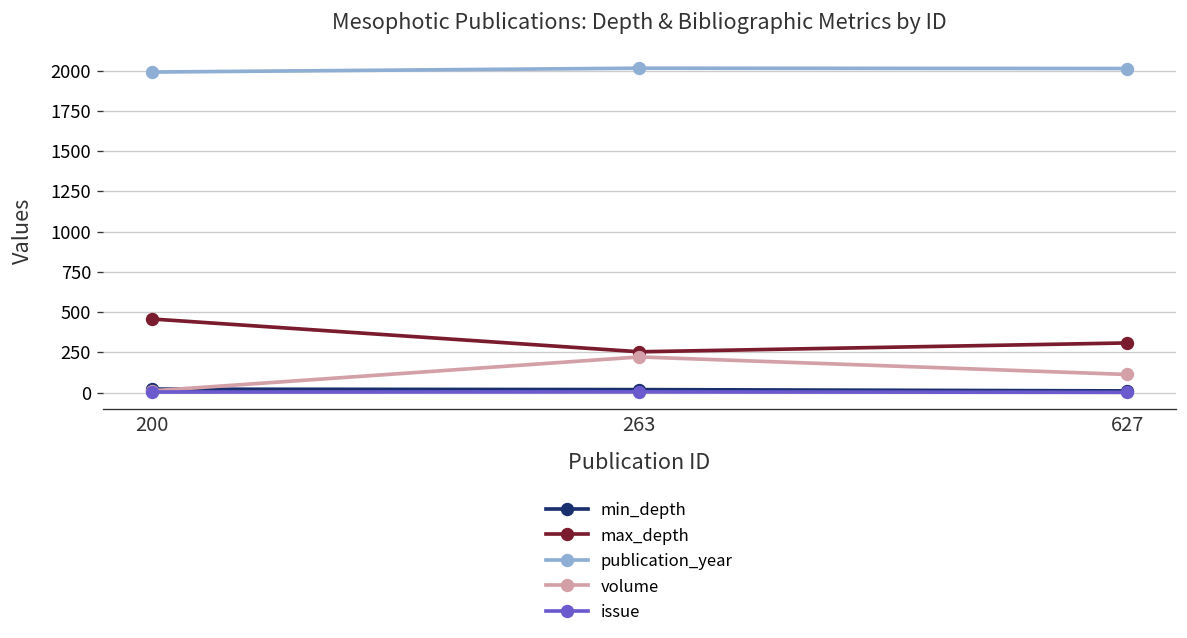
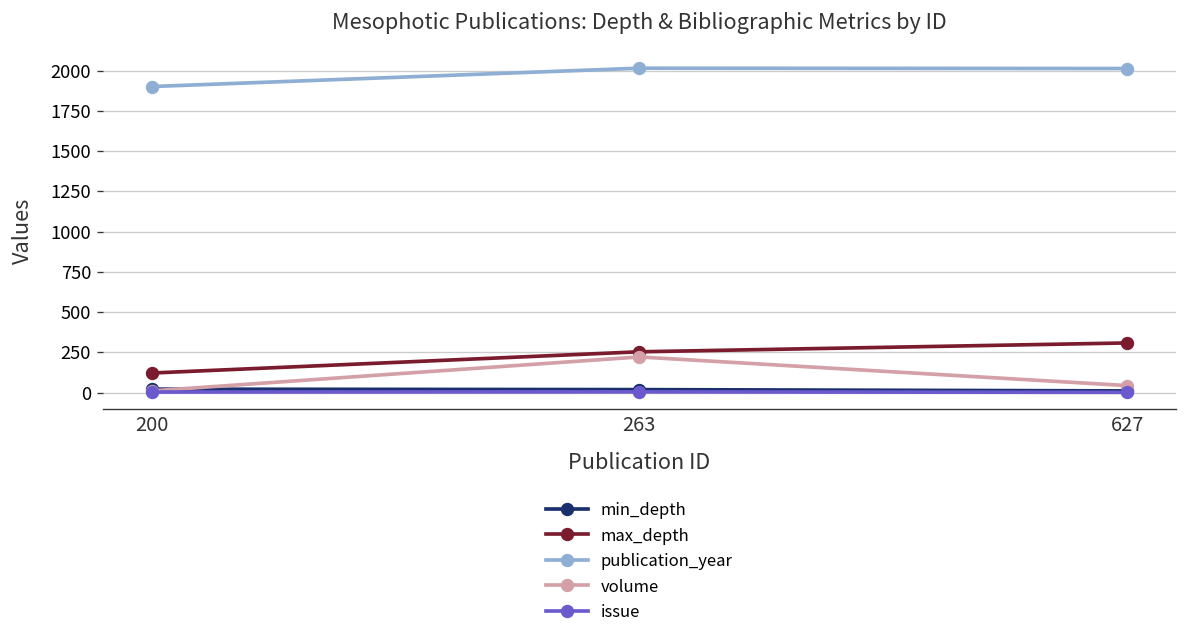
  {
    "max_depth": {
-     "200": 460,
+     "200": 120,
      "263": 250,
      "627": 310
    },
    "publication_year": {
-     "200": 1990,
+     "200": 1900,
      "263": 2020,
      "627": 2010
    },
    "volume": {
      "263": 220,
-     "627": 110
+     "627": 40
    }
  }
